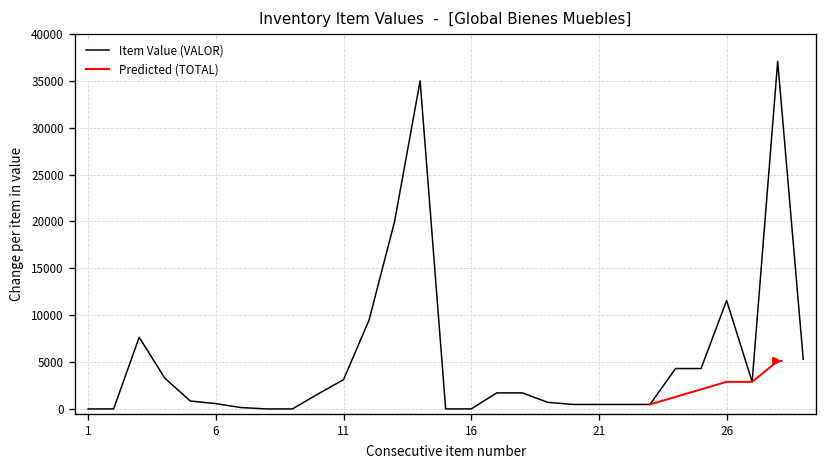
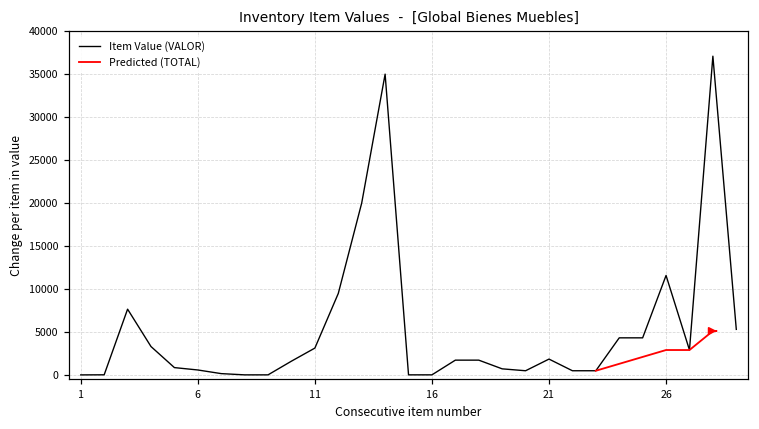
  {
    "Item Value (VALOR)": {
      "1": 0,
      "6": 1000,
      "11": 3000,
      "16": 0,
-     "21": 0,
+     "21": 2000,
      "26": 12000
    }
  }
